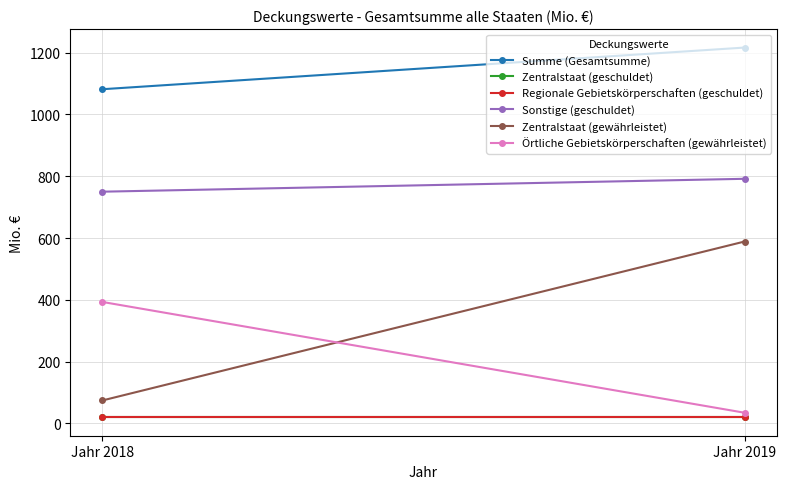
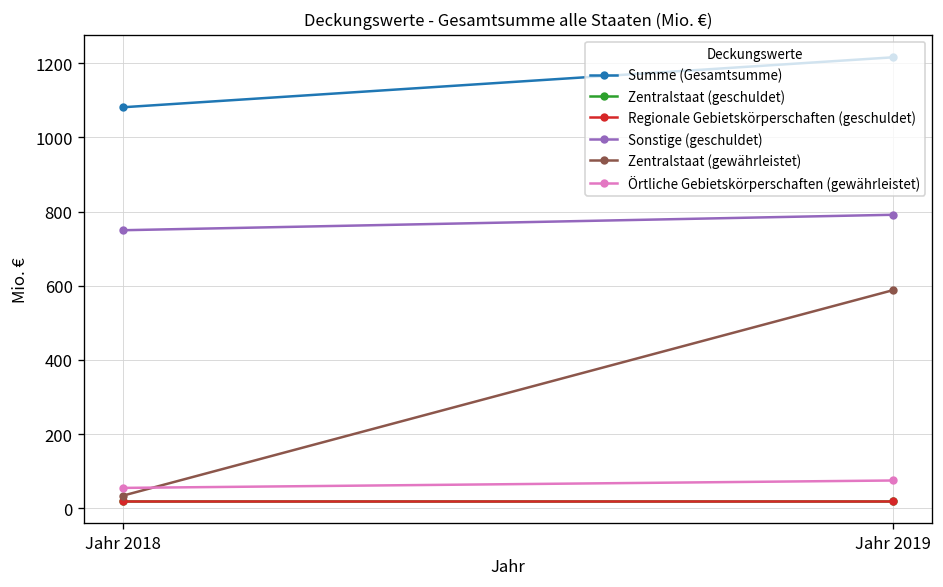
  {
    "Summe (Gesamtsumme)": {
      "Jahr 2018": 1080
    },
    "Regionale Gebietskörperschaften (geschuldet)": {
      "Jahr 2018": 20,
      "Jahr 2019": 20
    },
    "Sonstige (geschuldet)": {
      "Jahr 2018": 750,
      "Jahr 2019": 790
    },
    "Zentralstaat (gewährleistet)": {
-     "Jahr 2018": 70,
+     "Jahr 2018": 30,
      "Jahr 2019": 590
    },
    "Örtliche Gebietskörperschaften (gewährleistet)": {
-     "Jahr 2018": 390,
-     "Jahr 2019": 30
+     "Jahr 2018": 60,
+     "Jahr 2019": 80
    }
  }
